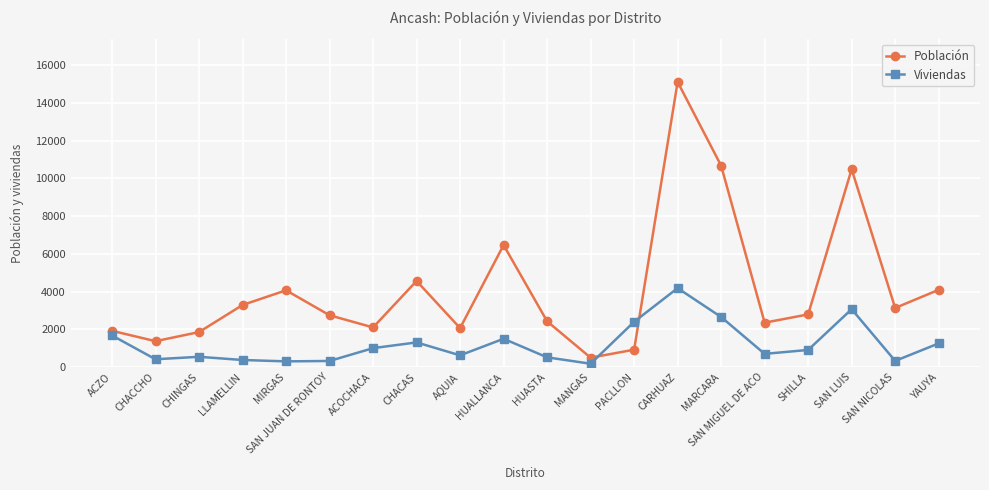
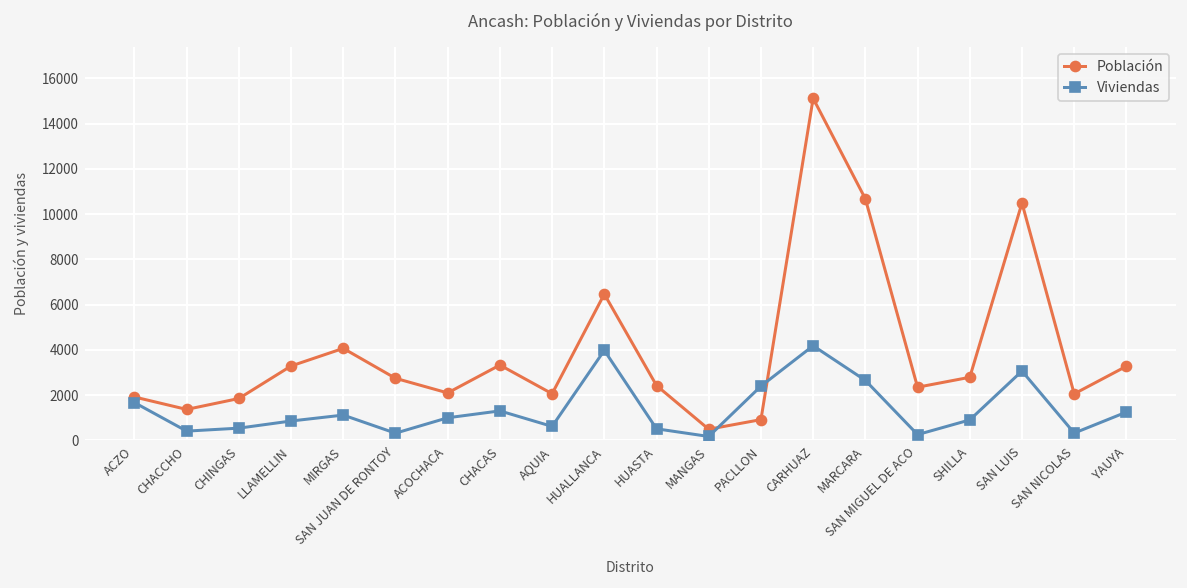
  {
    "Población": {
      "ACZO": 1900,
      "CHACCHO": 1400,
      "CHINGAS": 1900,
      "LLAMELLIN": 3300,
      "MIRGAS": 4100,
      "SAN JUAN DE RONTOY": 2700,
      "ACOCHACA": 2100,
-     "CHACAS": 4600,
+     "CHACAS": 3300,
      "AQUIA": 2100,
      "HUALLANCA": 6500,
      "HUASTA": 2400,
      "MANGAS": 500,
      "PACLLON": 900,
      "CARHUAZ": 15100,
      "MARCARA": 10700,
      "SAN MIGUEL DE ACO": 2400,
      "SHILLA": 2800,
      "SAN LUIS": 10500,
-     "SAN NICOLAS": 3100,
-     "YAUYA": 4100
+     "SAN NICOLAS": 2100,
+     "YAUYA": 3300
    },
    "Viviendas": {
      "ACZO": 1700,
      "CHACCHO": 400,
      "CHINGAS": 500,
-     "LLAMELLIN": 400,
-     "MIRGAS": 300,
+     "LLAMELLIN": 900,
+     "MIRGAS": 1100,
      "SAN JUAN DE RONTOY": 300,
      "ACOCHACA": 1000,
      "CHACAS": 1300,
      "AQUIA": 600,
-     "HUALLANCA": 1500,
+     "HUALLANCA": 4000,
      "HUASTA": 500,
      "MANGAS": 200,
      "PACLLON": 2400,
      "CARHUAZ": 4200,
      "MARCARA": 2700,
-     "SAN MIGUEL DE ACO": 700,
+     "SAN MIGUEL DE ACO": 300,
      "SHILLA": 900,
      "SAN LUIS": 3100,
      "SAN NICOLAS": 300,
      "YAUYA": 1300
    }
  }
